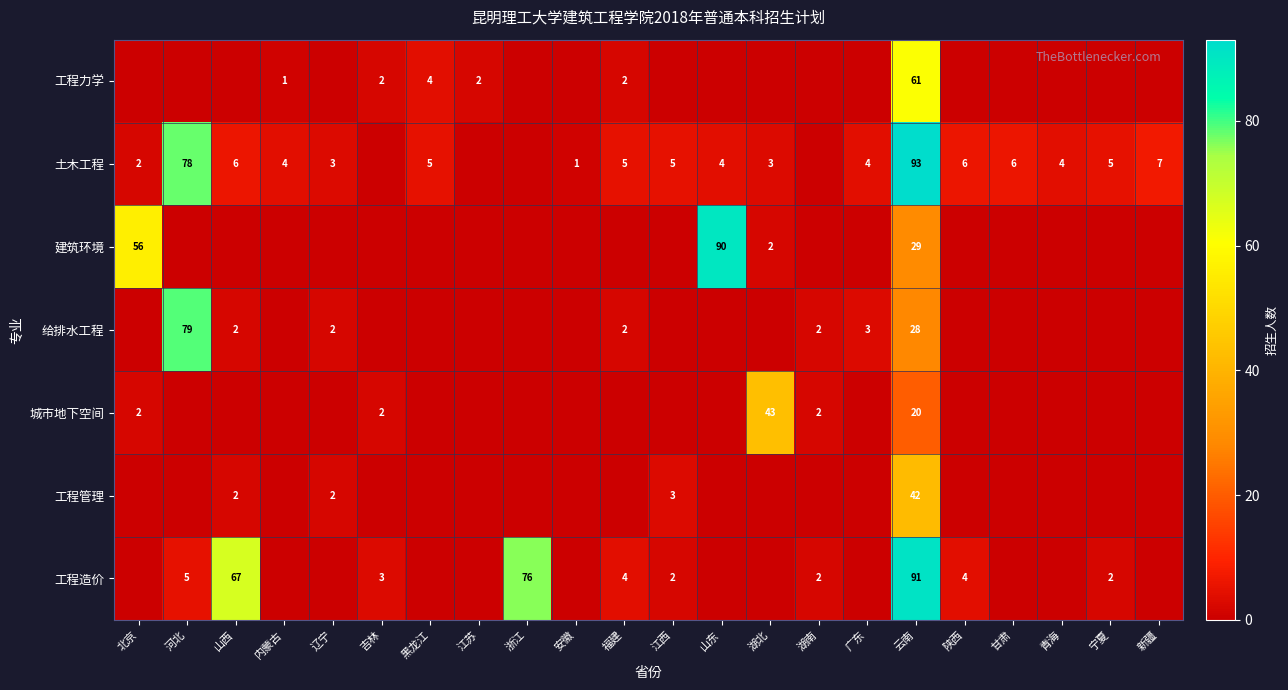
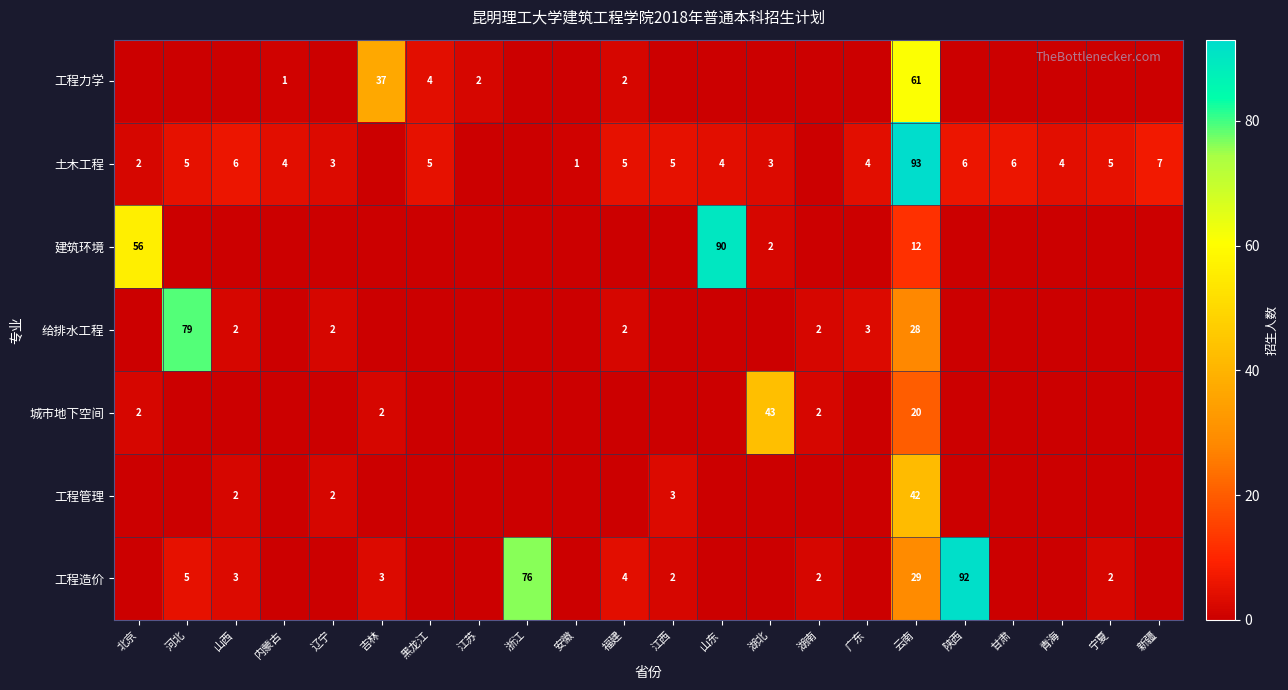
  {
    "工程力学": {
      "内蒙古": 1,
-     "吉林": 2,
+     "吉林": 37,
      "黑龙江": 4,
      "江苏": 2,
      "福建": 2,
      "云南": 61
    },
    "土木工程": {
      "北京": 2,
-     "河北": 78,
+     "河北": 5,
      "山西": 6,
      "内蒙古": 4,
      "辽宁": 3,
      "黑龙江": 5,
      "安徽": 1,
      "福建": 5,
      "江西": 5,
      "山东": 4,
      "湖北": 3,
      "广东": 4,
      "云南": 93,
      "陕西": 6,
      "甘肃": 6,
      "青海": 4,
      "宁夏": 5,
      "新疆": 7
    },
    "建筑环境": {
      "北京": 56,
      "山东": 90,
      "湖北": 2,
-     "云南": 29
+     "云南": 12
    },
    "给排水工程": {
      "河北": 79,
      "山西": 2,
      "辽宁": 2,
      "福建": 2,
      "湖南": 2,
      "广东": 3,
      "云南": 28
    },
    "城市地下空间": {
      "北京": 2,
      "吉林": 2,
      "湖北": 43,
      "湖南": 2,
      "云南": 20
    },
    "工程管理": {
      "山西": 2,
      "辽宁": 2,
      "江西": 3,
      "云南": 42
    },
    "工程造价": {
      "河北": 5,
-     "山西": 67,
+     "山西": 3,
      "吉林": 3,
      "浙江": 76,
      "福建": 4,
      "江西": 2,
      "湖南": 2,
-     "云南": 91,
-     "陕西": 4,
+     "云南": 29,
+     "陕西": 92,
      "宁夏": 2
    }
  }
